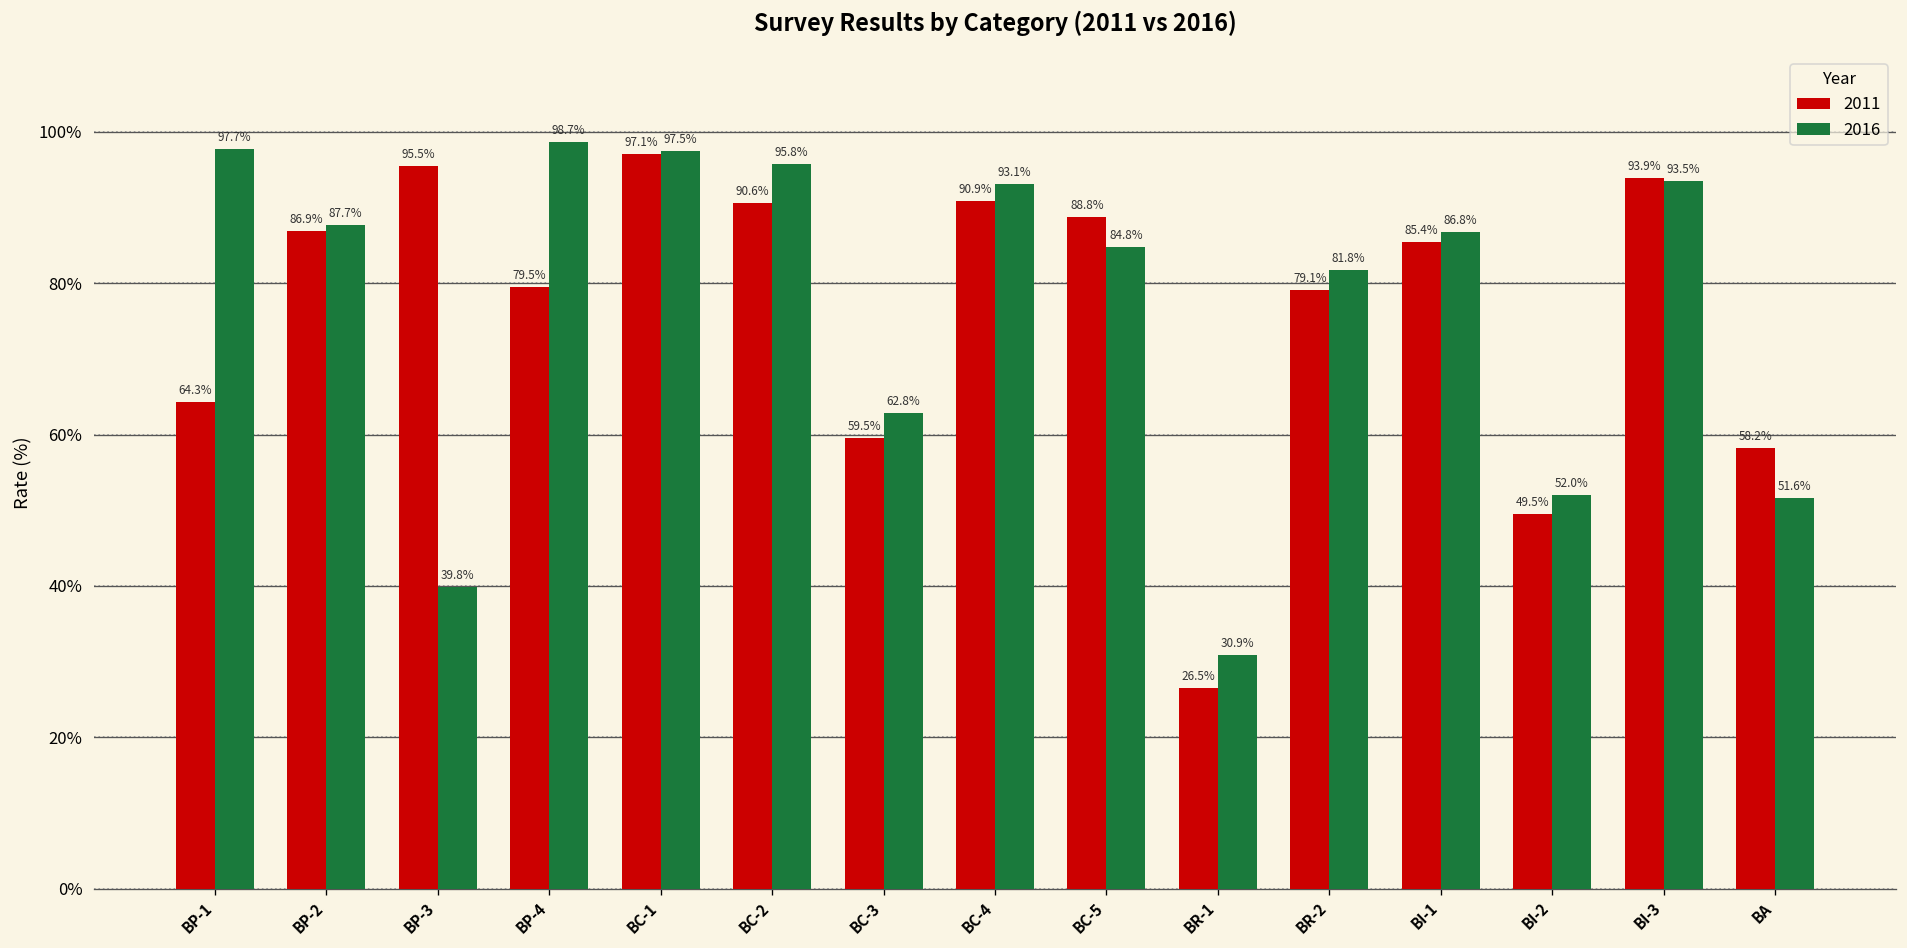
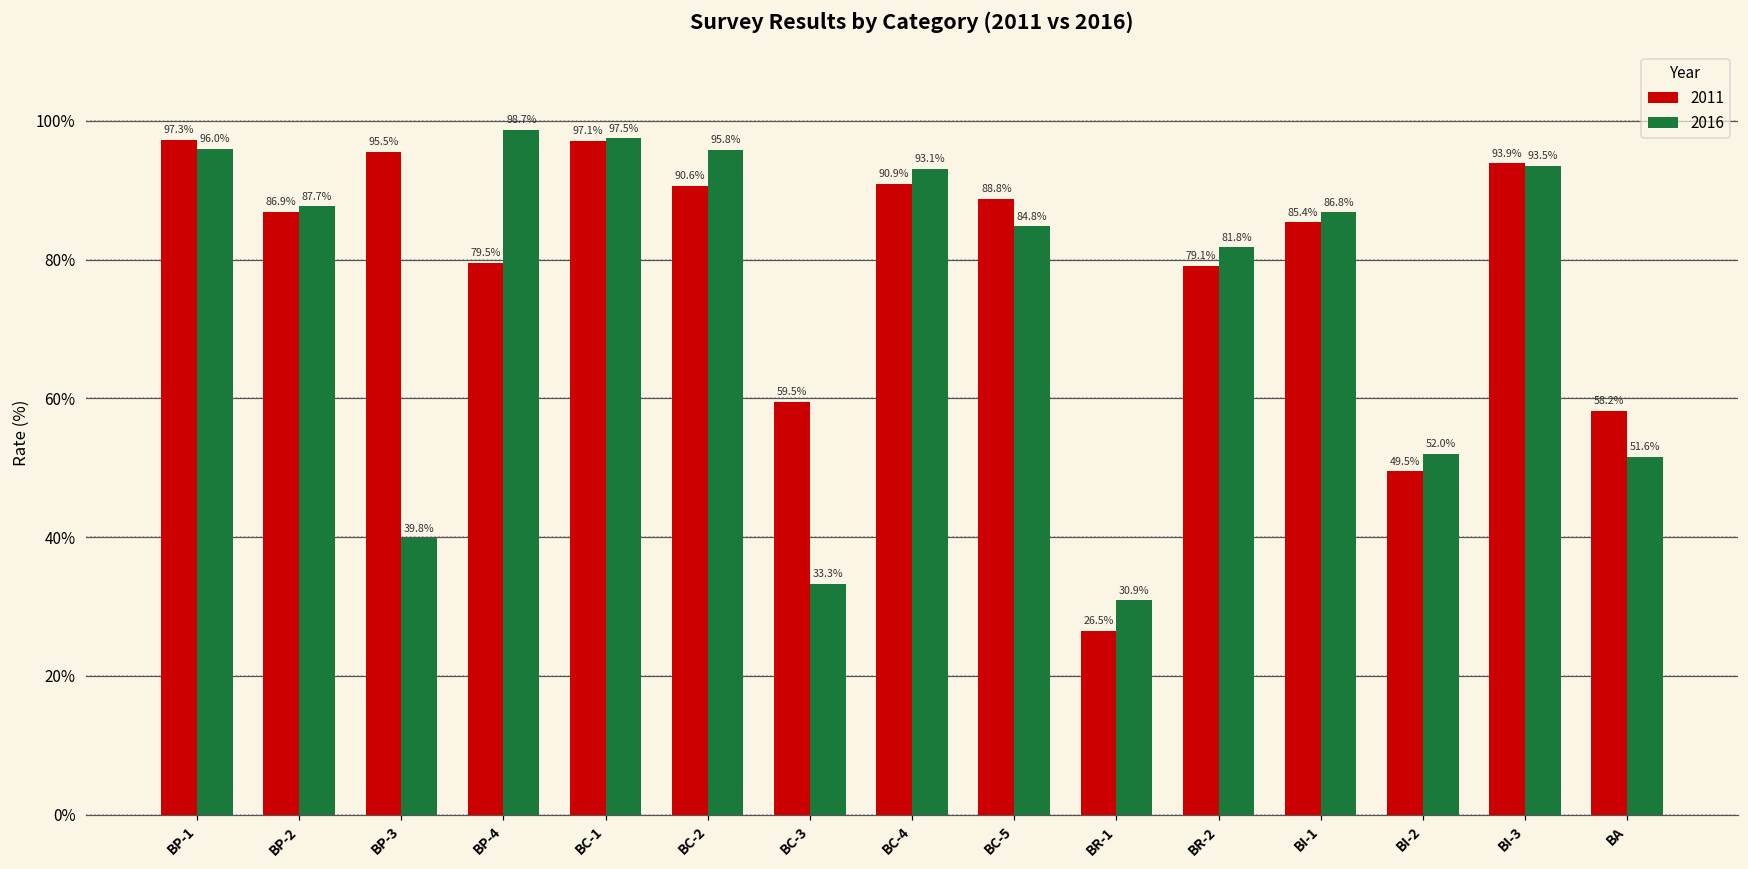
  {
    "2011": {
-     "BP-1": "64.3%",
+     "BP-1": "97.3%",
      "BP-2": "86.9%",
      "BP-3": "95.5%",
      "BP-4": "79.5%",
      "BC-1": "97.1%",
      "BC-2": "90.6%",
      "BC-3": "59.5%",
      "BC-4": "90.9%",
      "BC-5": "88.8%",
      "BR-1": "26.5%",
      "BR-2": "79.1%",
      "BI-1": "85.4%",
      "BI-2": "49.5%",
      "BI-3": "93.9%",
      "BA": "58.2%"
    },
    "2016": {
-     "BP-1": "97.7%",
+     "BP-1": "96.0%",
      "BP-2": "87.7%",
      "BP-3": "39.8%",
      "BP-4": "98.7%",
      "BC-1": "97.5%",
      "BC-2": "95.8%",
-     "BC-3": "62.8%",
+     "BC-3": "33.3%",
      "BC-4": "93.1%",
      "BC-5": "84.8%",
      "BR-1": "30.9%",
      "BR-2": "81.8%",
      "BI-1": "86.8%",
      "BI-2": "52.0%",
      "BI-3": "93.5%",
      "BA": "51.6%"
    }
  }
